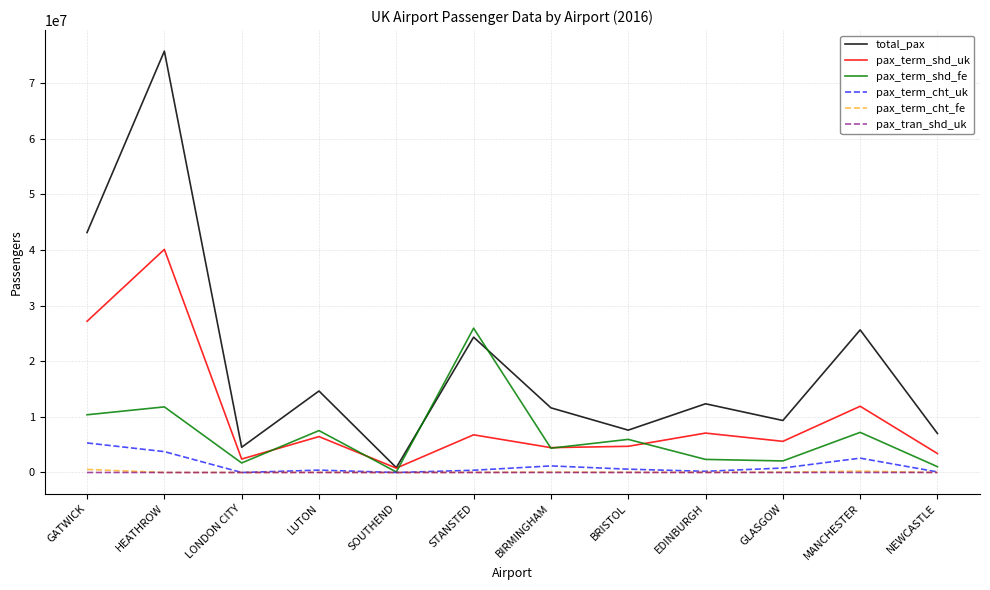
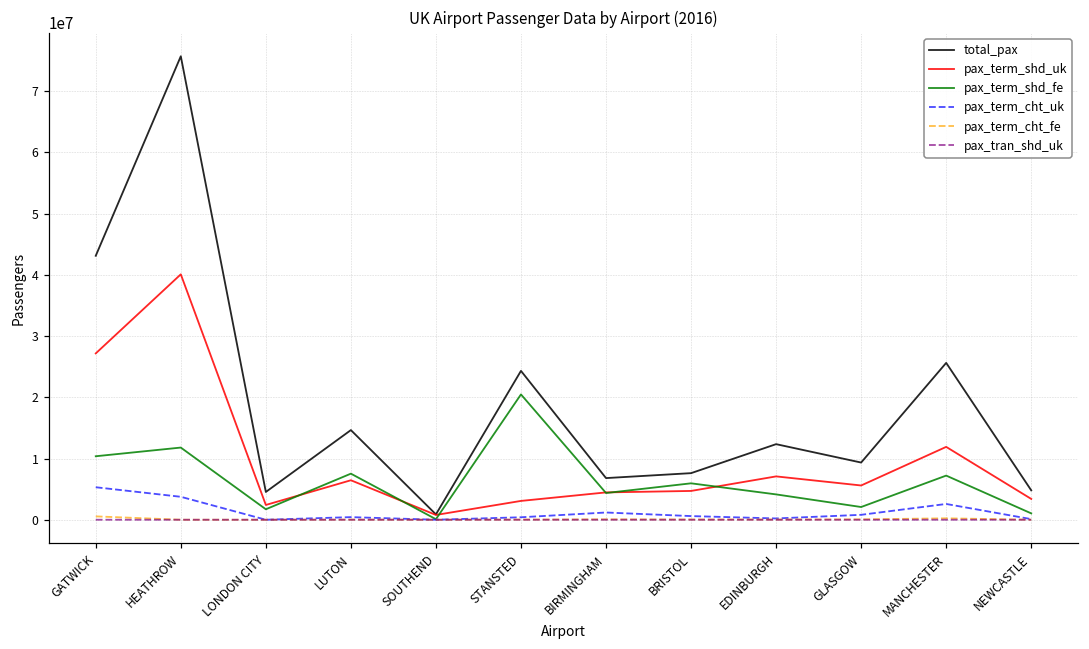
  {
    "total_pax": {
      "GATWICK": 43000000,
      "HEATHROW": 76000000,
      "LONDON CITY": 5000000,
      "LUTON": 15000000,
      "STANSTED": 24000000,
-     "BIRMINGHAM": 12000000,
+     "BIRMINGHAM": 7000000,
      "BRISTOL": 8000000,
      "EDINBURGH": 12000000,
      "GLASGOW": 9000000,
      "MANCHESTER": 26000000,
-     "NEWCASTLE": 7000000
+     "NEWCASTLE": 5000000
    },
    "pax_term_shd_uk": {
      "GATWICK": 27000000,
      "HEATHROW": 40000000,
      "LONDON CITY": 2000000,
      "LUTON": 6000000,
-     "STANSTED": 7000000,
+     "STANSTED": 3000000,
      "BRISTOL": 5000000,
      "EDINBURGH": 7000000,
      "GLASGOW": 6000000,
      "MANCHESTER": 12000000,
      "NEWCASTLE": 3000000
    },
    "pax_term_shd_fe": {
      "GATWICK": 10000000,
      "HEATHROW": 12000000,
      "LONDON CITY": 2000000,
      "LUTON": 8000000,
-     "STANSTED": 26000000,
+     "STANSTED": 20000000,
      "BRISTOL": 6000000,
-     "EDINBURGH": 2000000,
+     "EDINBURGH": 4000000,
      "GLASGOW": 2000000,
      "MANCHESTER": 7000000,
      "NEWCASTLE": 1000000
    },
    "pax_term_cht_uk": {
      "GATWICK": 5000000,
      "HEATHROW": 4000000,
      "BIRMINGHAM": 1000000,
      "BRISTOL": 1000000,
      "GLASGOW": 1000000,
      "MANCHESTER": 3000000
    },
    "pax_term_cht_fe": {
      "GATWICK": 1000000
    },
    "pax_tran_shd_uk": {
      "GATWICK": 0
    }
  }
